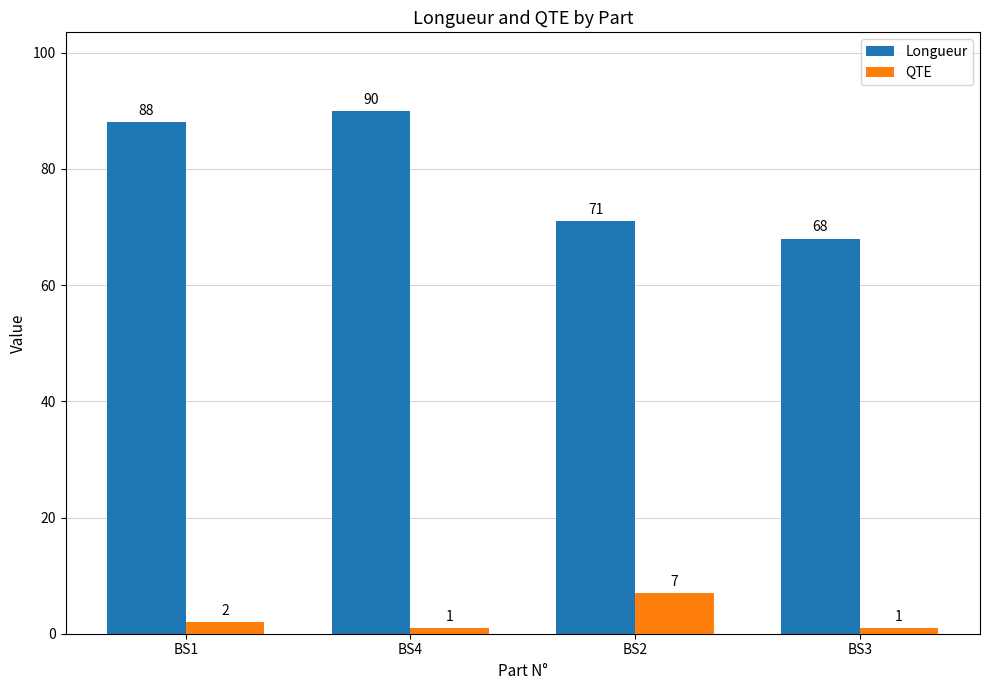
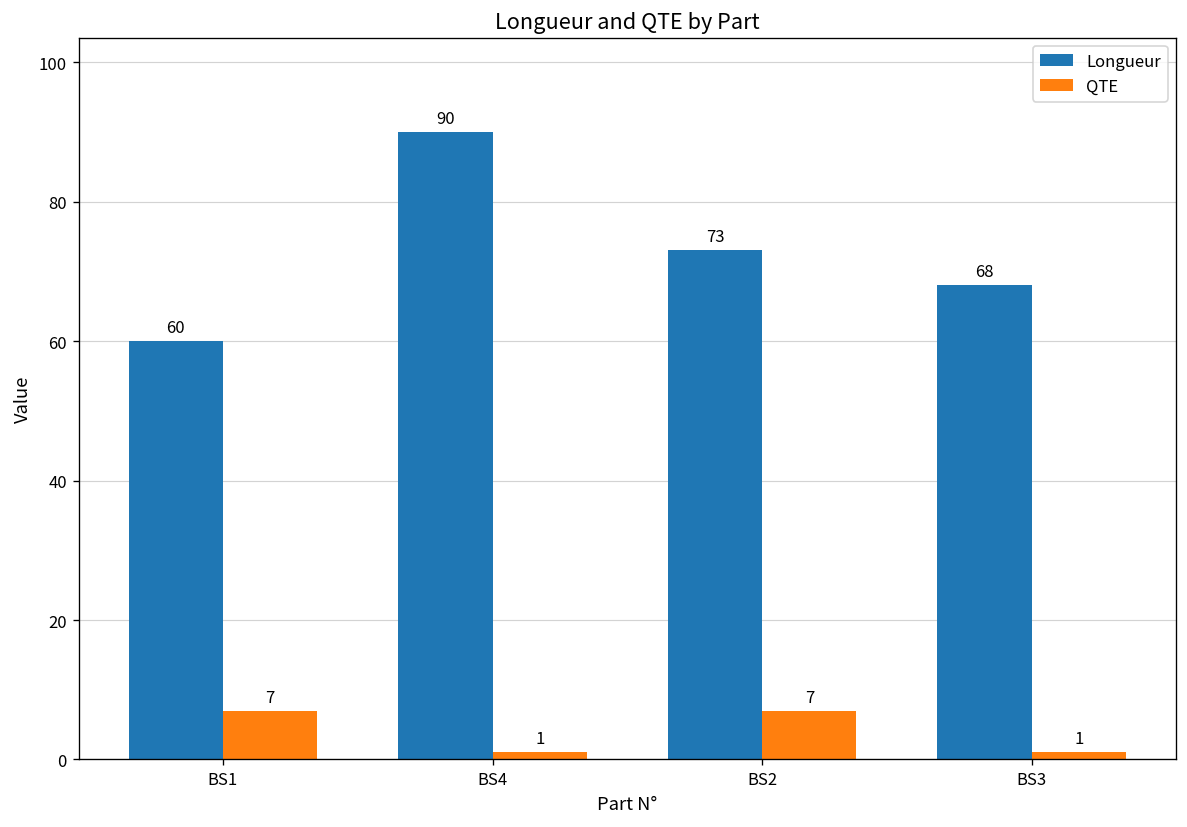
  {
    "Longueur": {
-     "BS1": 88,
+     "BS1": 60,
      "BS4": 90,
-     "BS2": 71,
+     "BS2": 73,
      "BS3": 68
    },
    "QTE": {
-     "BS1": 2,
+     "BS1": 7,
      "BS4": 1,
      "BS2": 7,
      "BS3": 1
    }
  }
